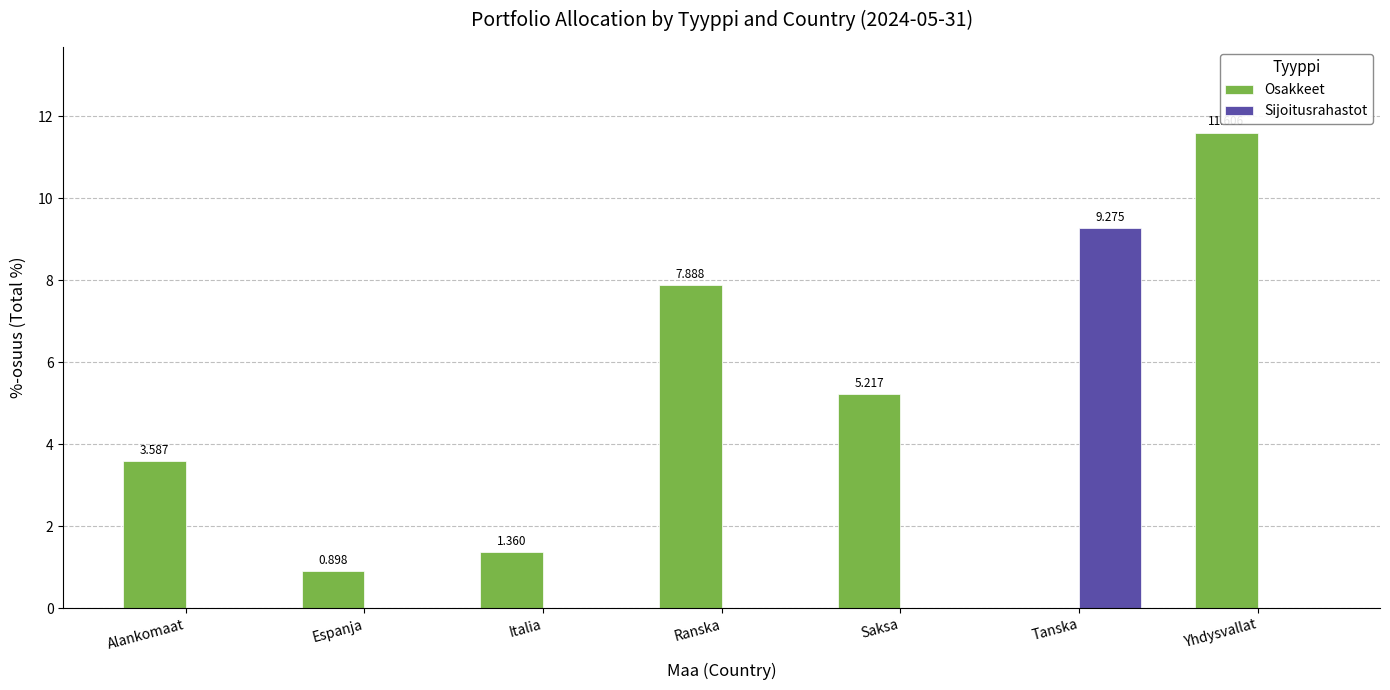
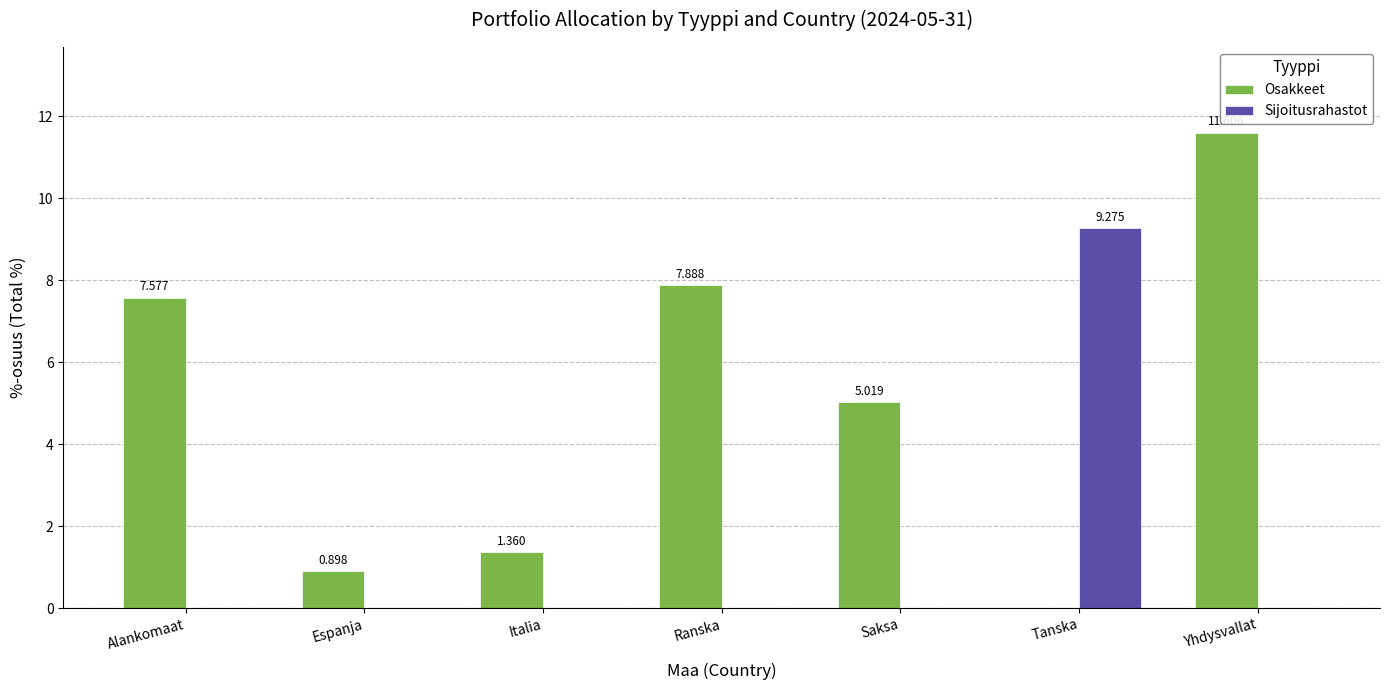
  {
    "Osakkeet": {
-     "Alankomaat": 3.587,
+     "Alankomaat": 7.577,
      "Espanja": 0.898,
      "Italia": 1.360,
      "Ranska": 7.888,
-     "Saksa": 5.217
+     "Saksa": 5.019
    },
    "Sijoitusrahastot": {
      "Tanska": 9.275
    }
  }
